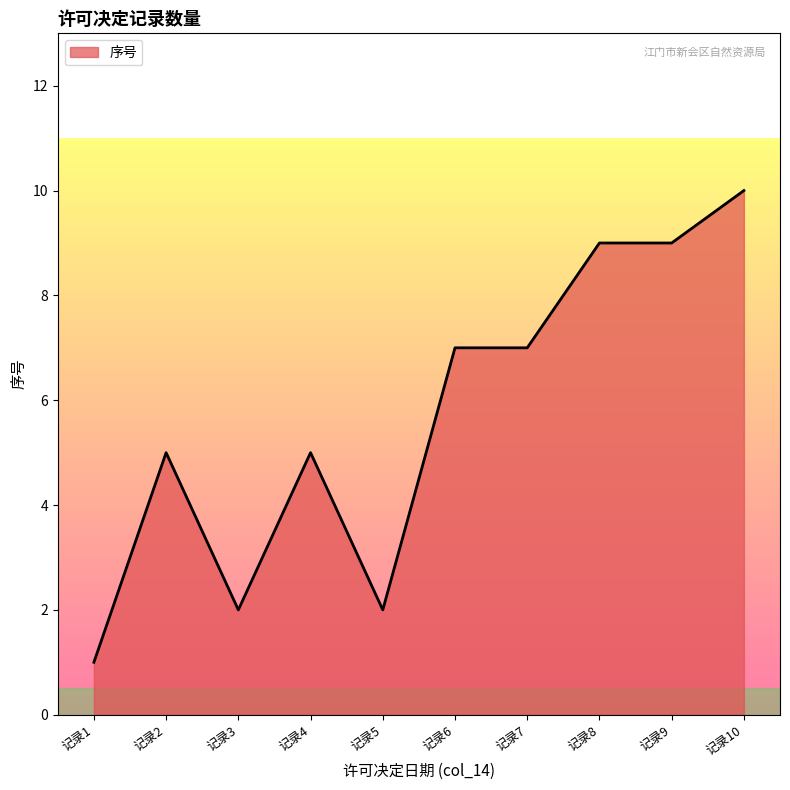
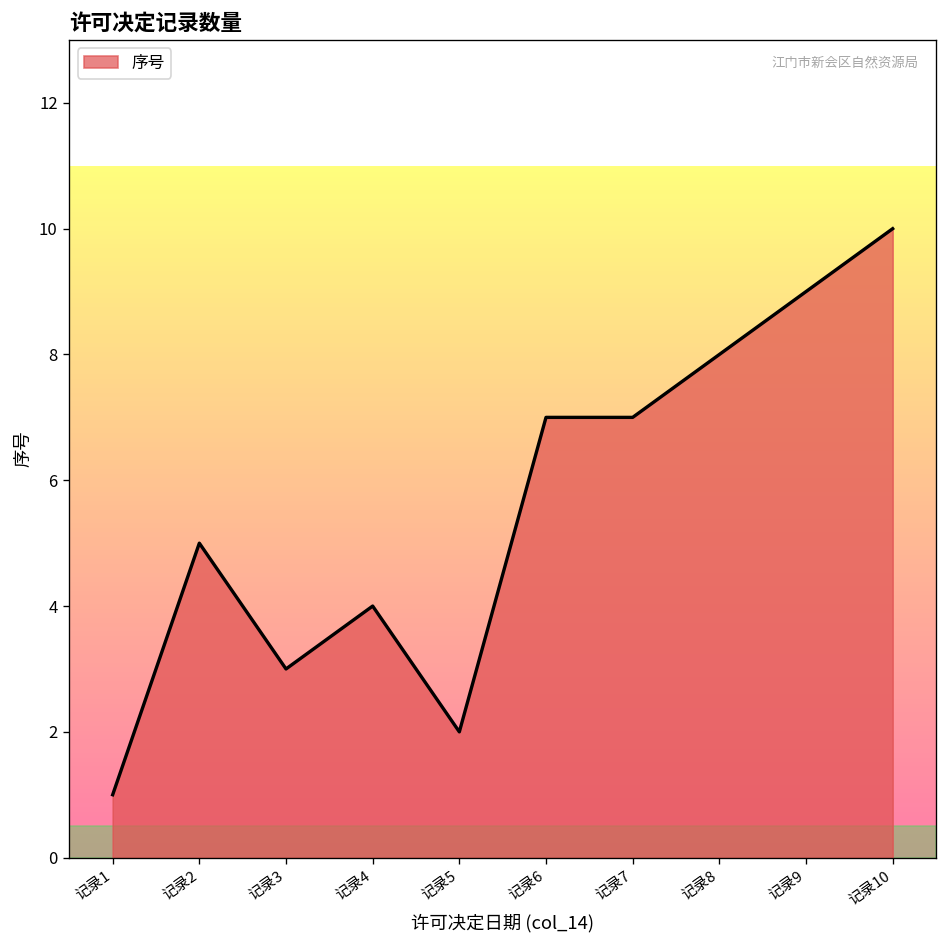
  {
    "记录1": 1,
    "记录2": 5,
-   "记录3": 2,
-   "记录4": 5,
+   "记录3": 3,
+   "记录4": 4,
    "记录5": 2,
    "记录6": 7,
    "记录7": 7,
-   "记录8": 9,
+   "记录8": 8,
    "记录9": 9,
    "记录10": 10
  }
